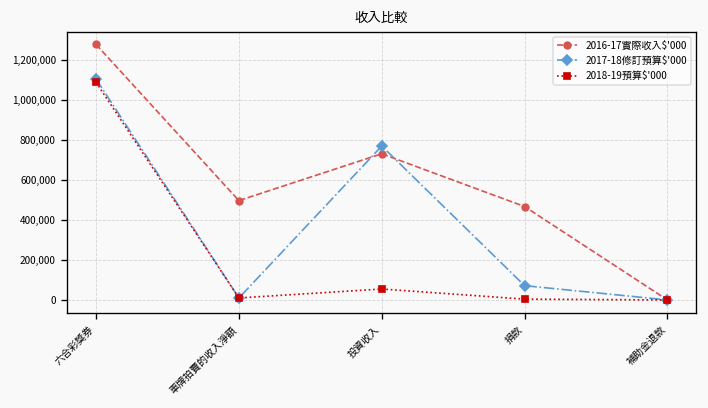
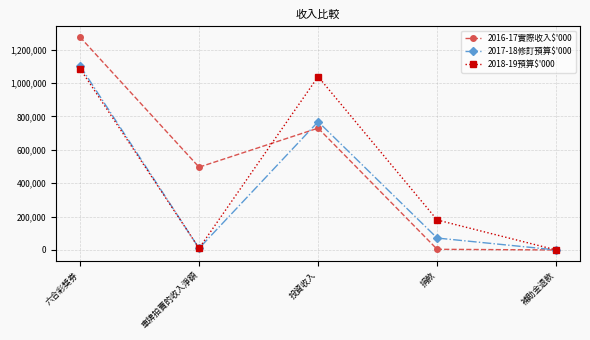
  {
    "2016-17實際收入$'000": {
      "六合彩獎券": "1,280,000",
      "車牌拍賣的收入淨額": "500,000",
      "投資收入": "730,000",
-     "捐款": "470,000"
+     "捐款": "0"
    },
    "2017-18修訂預算$'000": {
      "六合彩獎券": "1,100,000",
      "投資收入": "770,000",
      "捐款": "70,000"
    },
    "2018-19預算$'000": {
      "六合彩獎券": "1,090,000",
-     "投資收入": "50,000",
-     "捐款": "0"
+     "投資收入": "1,040,000",
+     "捐款": "180,000"
    }
  }
